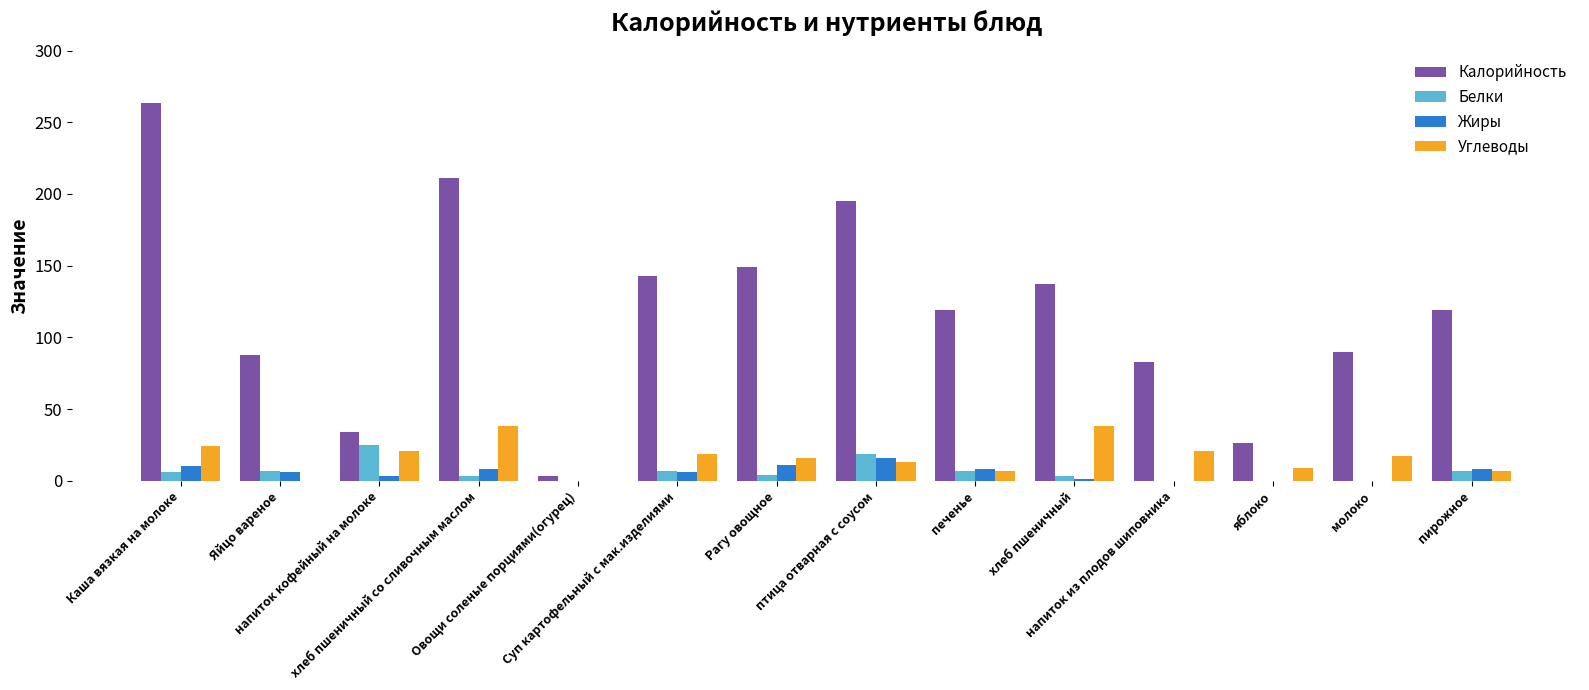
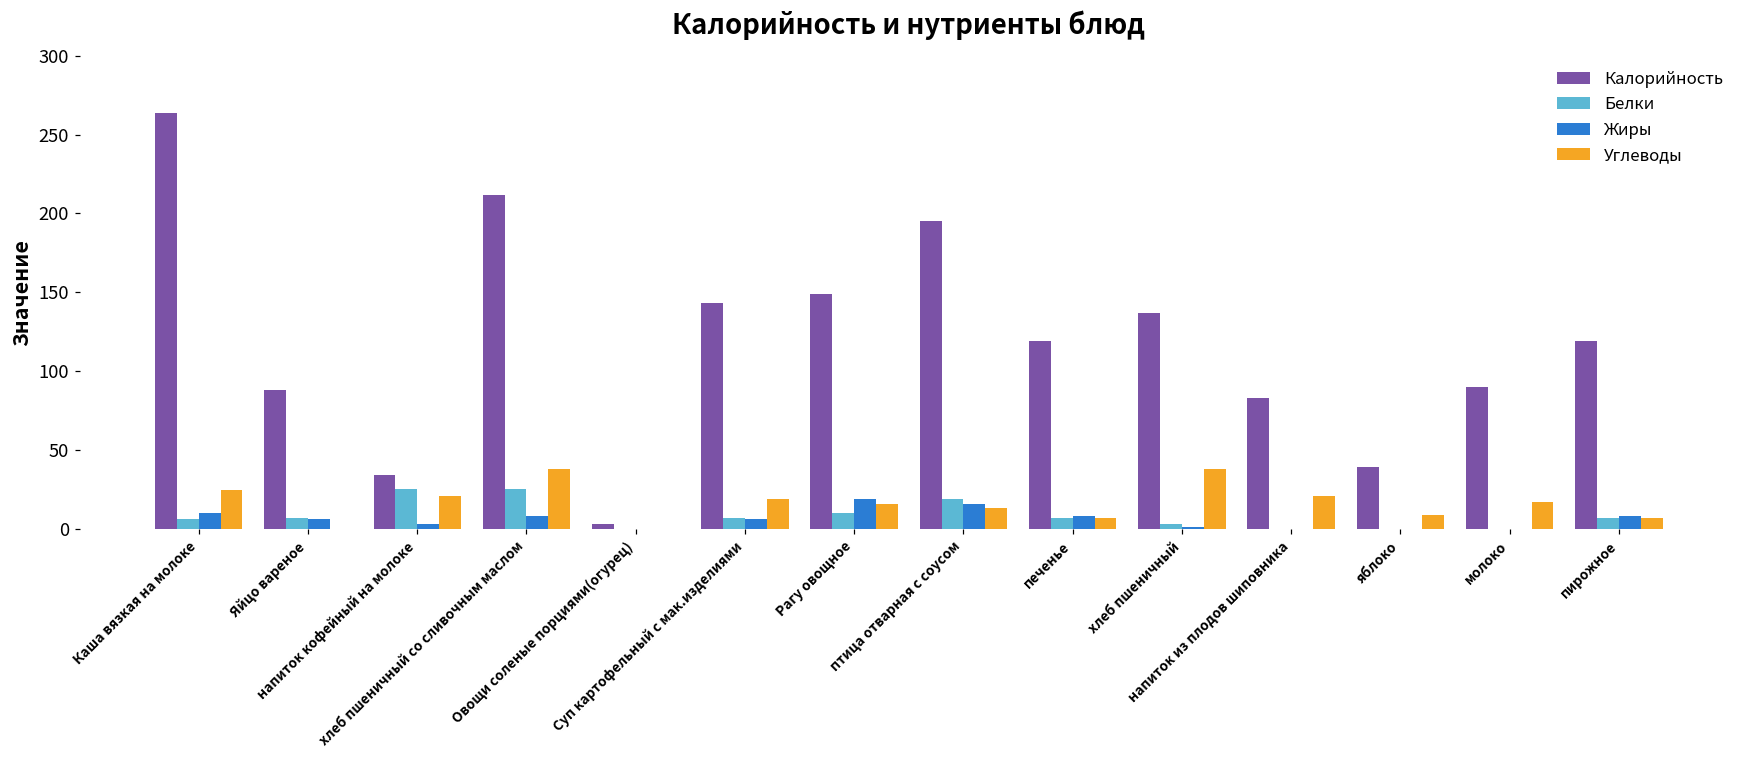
  {
    "Калорийность": {
      "Каша вязкая на молоке": 264,
      "Яйцо вареное": 88,
      "напиток кофейный на молоке": 34,
      "хлеб пшеничный со сливочным маслом": 211,
      "Овощи соленые порциями(огурец)": 3,
      "Суп картофельный с мак.изделиями": 143,
      "Рагу овощное": 149,
      "птица отварная с соусом": 195,
      "печенье": 119,
      "хлеб пшеничный": 137,
      "напиток из плодов шиповника": 83,
-     "яблоко": 26,
+     "яблоко": 39,
      "молоко": 90,
      "пирожное": 119
    },
    "Белки": {
      "Каша вязкая на молоке": 6,
      "Яйцо вареное": 7,
      "напиток кофейный на молоке": 25,
-     "хлеб пшеничный со сливочным маслом": 3,
+     "хлеб пшеничный со сливочным маслом": 25,
      "Овощи соленые порциями(огурец)": 0,
      "Суп картофельный с мак.изделиями": 7,
-     "Рагу овощное": 4,
+     "Рагу овощное": 10,
      "птица отварная с соусом": 19,
      "печенье": 7,
      "хлеб пшеничный": 3,
      "напиток из плодов шиповника": 0,
      "яблоко": 0,
      "молоко": 0,
      "пирожное": 7
    },
    "Жиры": {
      "Каша вязкая на молоке": 10,
      "Яйцо вареное": 6,
      "напиток кофейный на молоке": 3,
      "хлеб пшеничный со сливочным маслом": 8,
      "Овощи соленые порциями(огурец)": 0,
      "Суп картофельный с мак.изделиями": 6,
-     "Рагу овощное": 11,
+     "Рагу овощное": 19,
      "птица отварная с соусом": 16,
      "печенье": 8,
      "напиток из плодов шиповника": 0,
      "яблоко": 0,
      "молоко": 0,
      "пирожное": 8
    },
    "Углеводы": {
      "Каша вязкая на молоке": 25,
      "Яйцо вареное": 0,
      "напиток кофейный на молоке": 21,
      "хлеб пшеничный со сливочным маслом": 38,
      "Овощи соленые порциями(огурец)": 0,
      "Суп картофельный с мак.изделиями": 19,
      "Рагу овощное": 16,
      "птица отварная с соусом": 13,
      "печенье": 7,
      "хлеб пшеничный": 38,
      "напиток из плодов шиповника": 21,
      "яблоко": 9,
      "молоко": 17,
      "пирожное": 7
    }
  }
